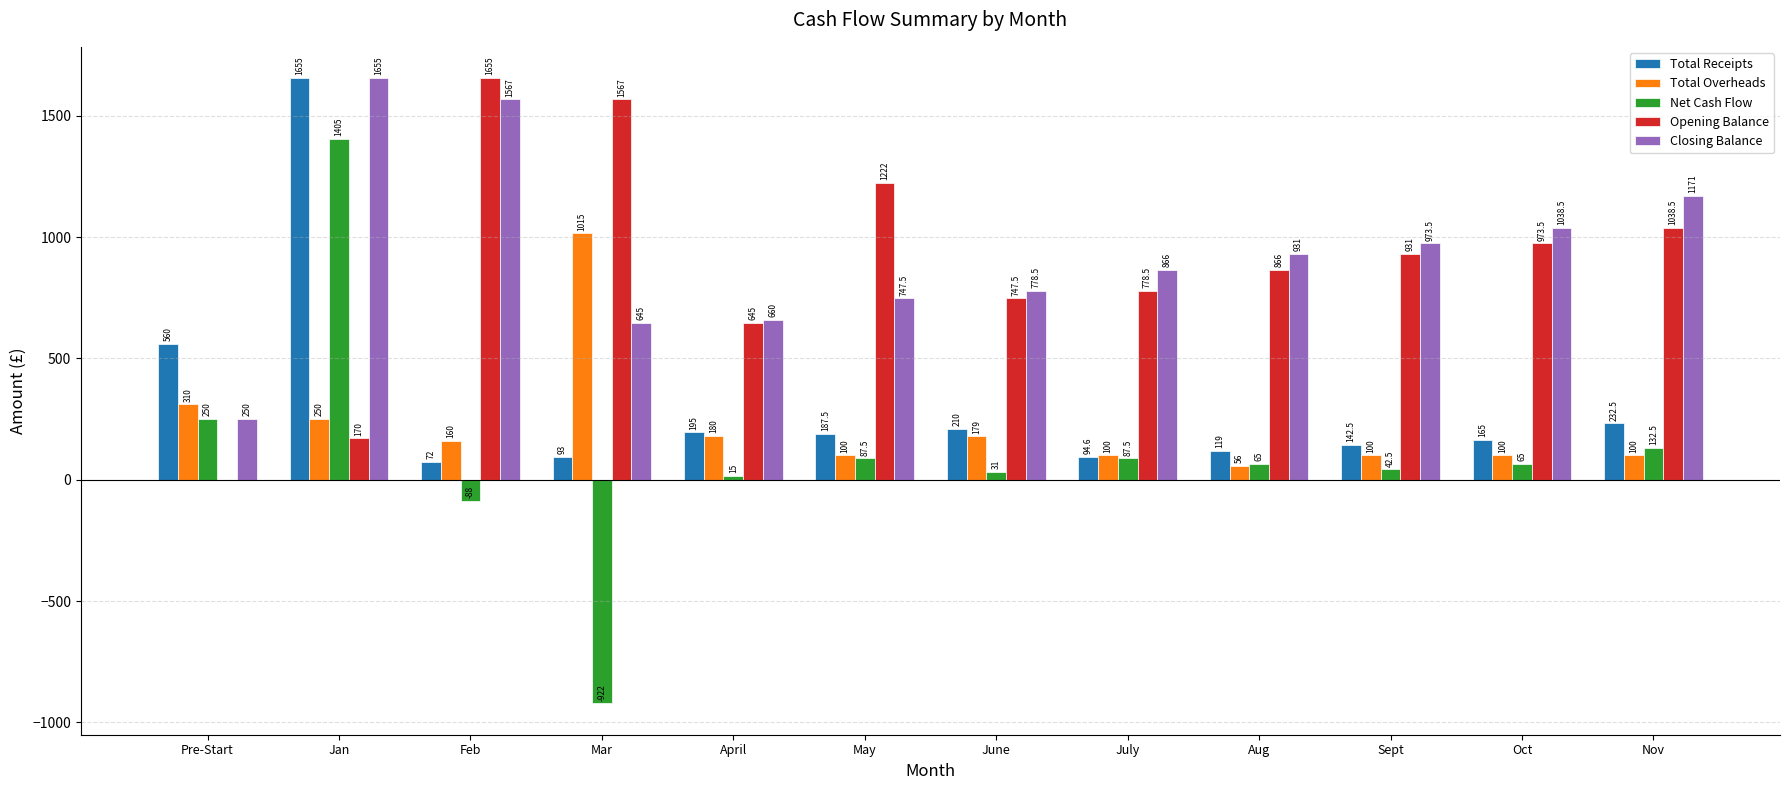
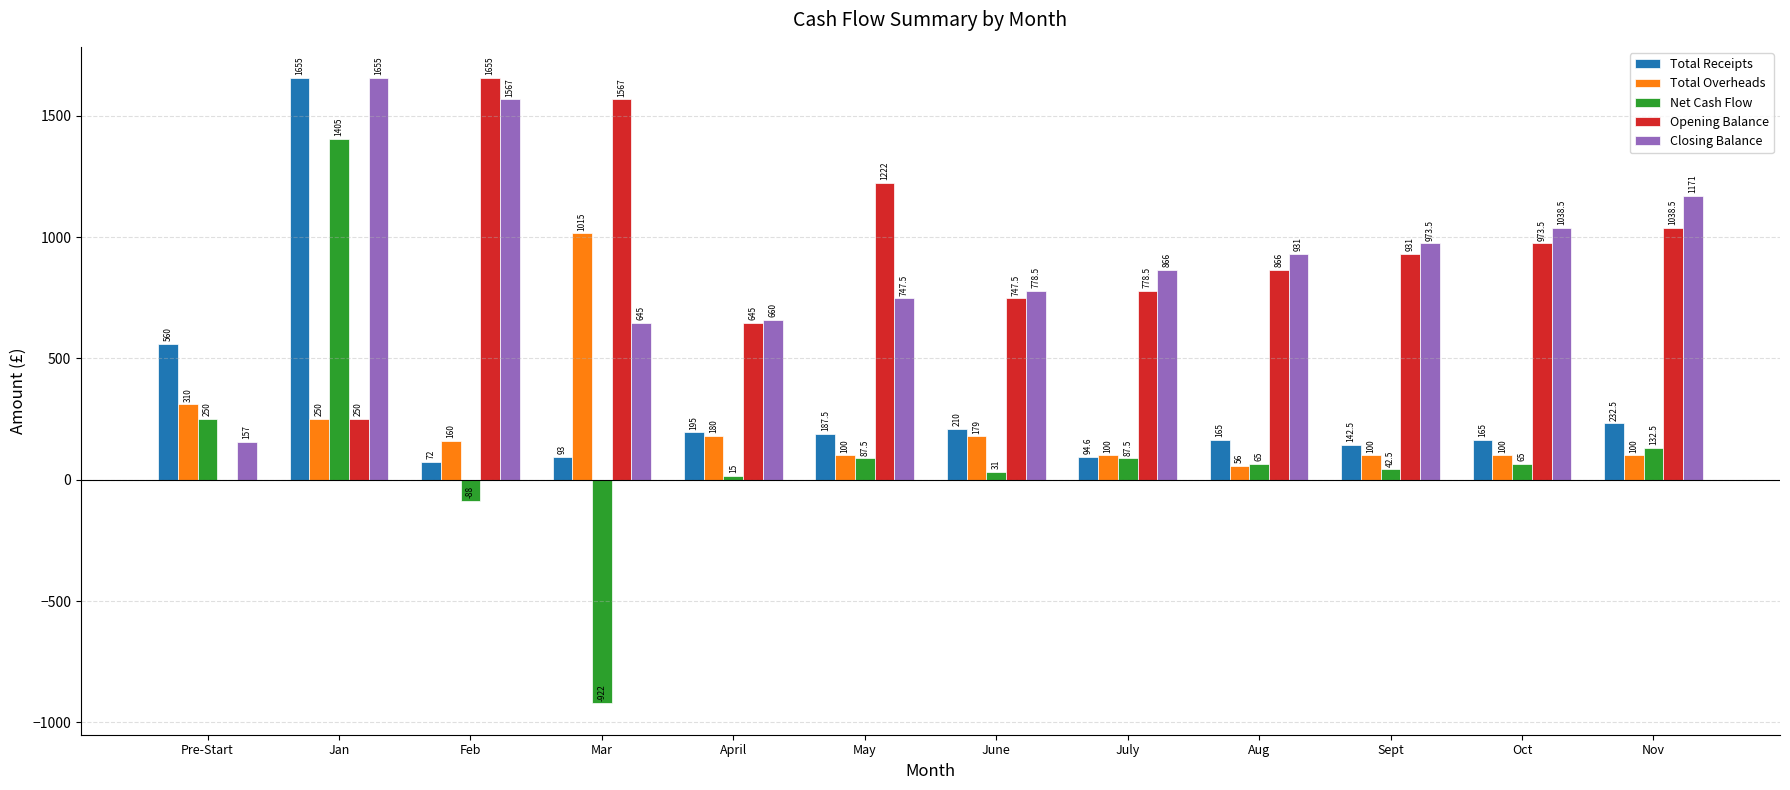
  {
    "Total Receipts": {
      "Pre-Start": 560,
      "Jan": 1655,
      "Feb": 72,
      "Mar": 93,
      "April": 195,
      "May": 187.5,
      "June": 210,
      "July": 94.6,
-     "Aug": 119,
+     "Aug": 165,
      "Sept": 142.5,
      "Oct": 165,
      "Nov": 232.5
    },
    "Total Overheads": {
      "Pre-Start": 310,
      "Jan": 250,
      "Feb": 160,
      "Mar": 1015,
      "April": 180,
      "May": 100,
      "June": 179,
      "July": 100,
      "Aug": 56,
      "Sept": 100,
      "Oct": 100,
      "Nov": 100
    },
    "Net Cash Flow": {
      "Pre-Start": 250,
      "Jan": 1405,
      "Feb": -88,
      "Mar": -922,
      "April": 15,
      "May": 87.5,
      "June": 31,
      "July": 87.5,
      "Aug": 65,
      "Sept": 42.5,
      "Oct": 65,
      "Nov": 132.5
    },
    "Opening Balance": {
-     "Jan": 170,
+     "Jan": 250,
      "Feb": 1655,
      "Mar": 1567,
      "April": 645,
      "May": 1222,
      "June": 747.5,
      "July": 778.5,
      "Aug": 866,
      "Sept": 931,
      "Oct": 973.5,
      "Nov": 1038.5
    },
    "Closing Balance": {
-     "Pre-Start": 250,
+     "Pre-Start": 157,
      "Jan": 1655,
      "Feb": 1567,
      "Mar": 645,
      "April": 660,
      "May": 747.5,
      "June": 778.5,
      "July": 866,
      "Aug": 931,
      "Sept": 973.5,
      "Oct": 1038.5,
      "Nov": 1171
    }
  }
